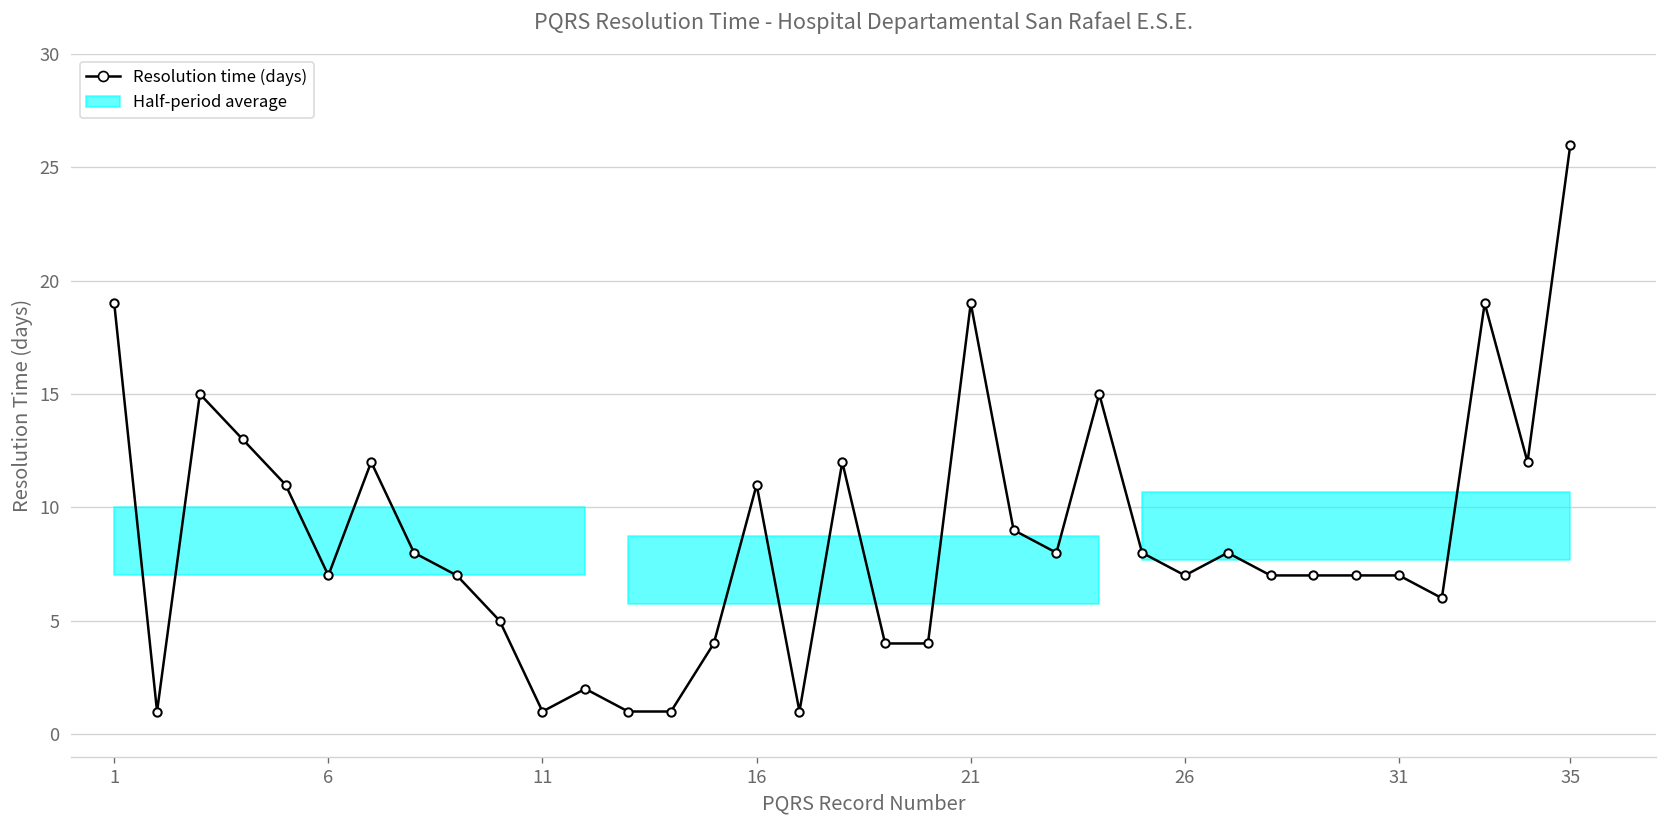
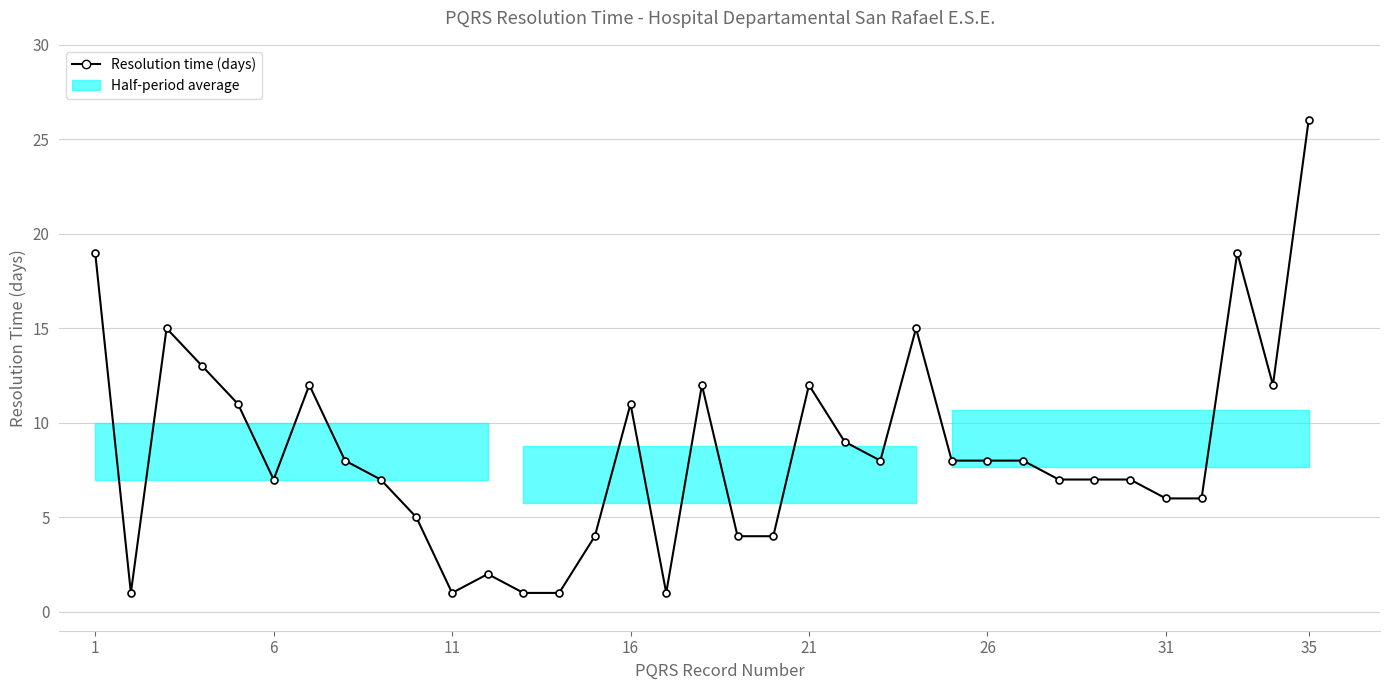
  {
    "Resolution time (days)": {
      "1": 19,
      "6": 7,
      "11": 1,
      "16": 11,
-     "21": 19,
-     "26": 7,
-     "31": 7,
+     "21": 12,
+     "26": 8,
+     "31": 6,
      "35": 26
    }
  }
